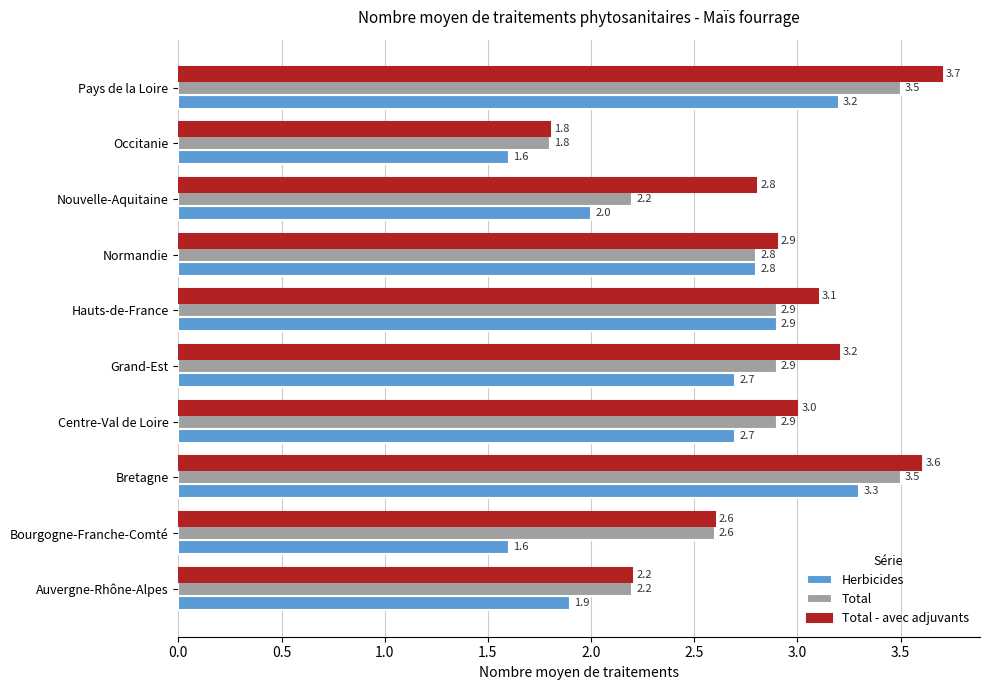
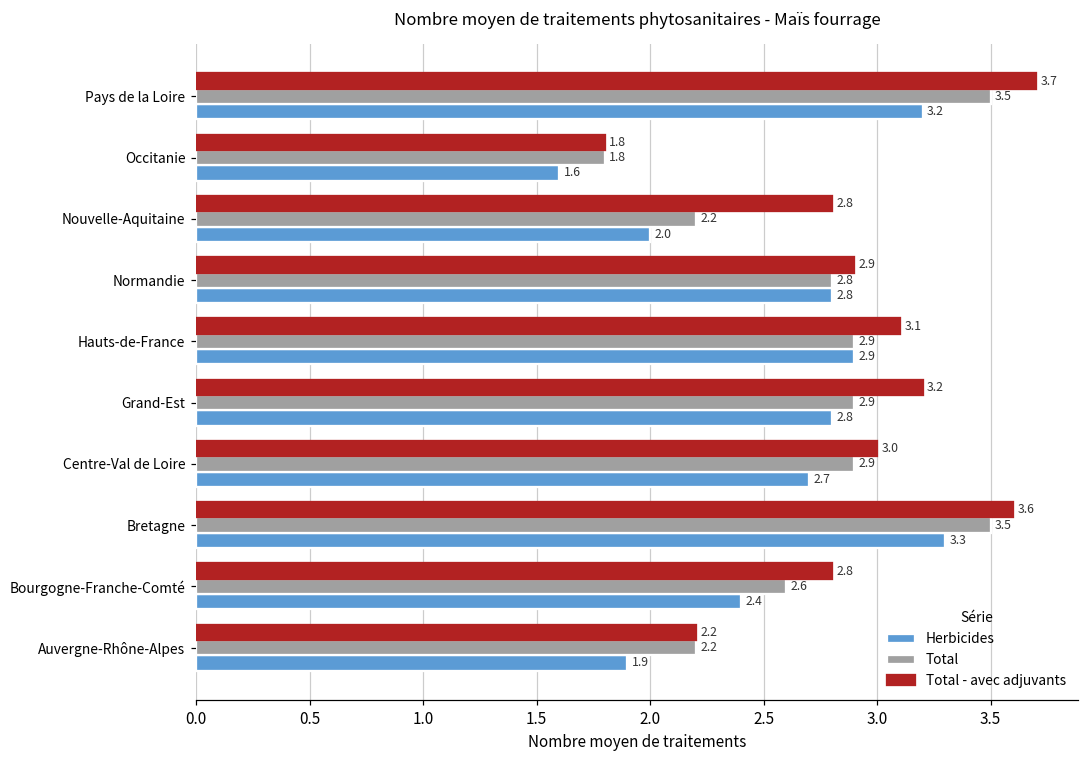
  {
    "Herbicides": {
      "Pays de la Loire": 3.2,
      "Occitanie": 1.6,
      "Nouvelle-Aquitaine": 2.0,
      "Normandie": 2.8,
      "Hauts-de-France": 2.9,
-     "Grand-Est": 2.7,
+     "Grand-Est": 2.8,
      "Centre-Val de Loire": 2.7,
      "Bretagne": 3.3,
-     "Bourgogne-Franche-Comté": 1.6,
+     "Bourgogne-Franche-Comté": 2.4,
      "Auvergne-Rhône-Alpes": 1.9
    },
    "Total": {
      "Pays de la Loire": 3.5,
      "Occitanie": 1.8,
      "Nouvelle-Aquitaine": 2.2,
      "Normandie": 2.8,
      "Hauts-de-France": 2.9,
      "Grand-Est": 2.9,
      "Centre-Val de Loire": 2.9,
      "Bretagne": 3.5,
      "Bourgogne-Franche-Comté": 2.6,
      "Auvergne-Rhône-Alpes": 2.2
    },
    "Total - avec adjuvants": {
      "Pays de la Loire": 3.7,
      "Occitanie": 1.8,
      "Nouvelle-Aquitaine": 2.8,
      "Normandie": 2.9,
      "Hauts-de-France": 3.1,
      "Grand-Est": 3.2,
      "Centre-Val de Loire": 3.0,
      "Bretagne": 3.6,
-     "Bourgogne-Franche-Comté": 2.6,
+     "Bourgogne-Franche-Comté": 2.8,
      "Auvergne-Rhône-Alpes": 2.2
    }
  }
